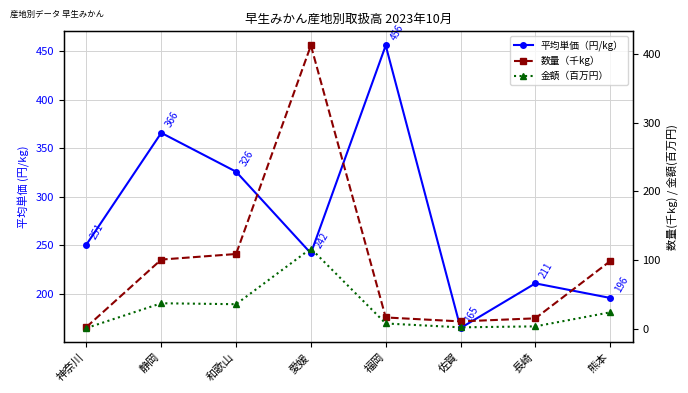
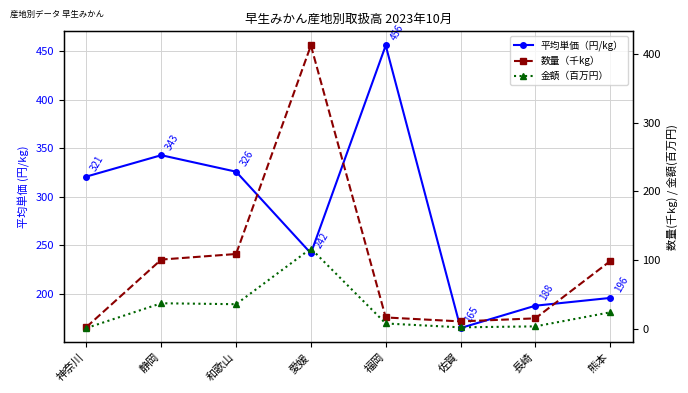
  {
    "平均単価（円/kg）": {
-     "神奈川": 251,
-     "静岡": 366,
+     "神奈川": 321,
+     "静岡": 343,
      "和歌山": 326,
      "愛媛": 242,
      "福岡": 456,
      "佐賀": 165,
-     "長崎": 211,
+     "長崎": 188,
      "熊本": 196
    }
  }
